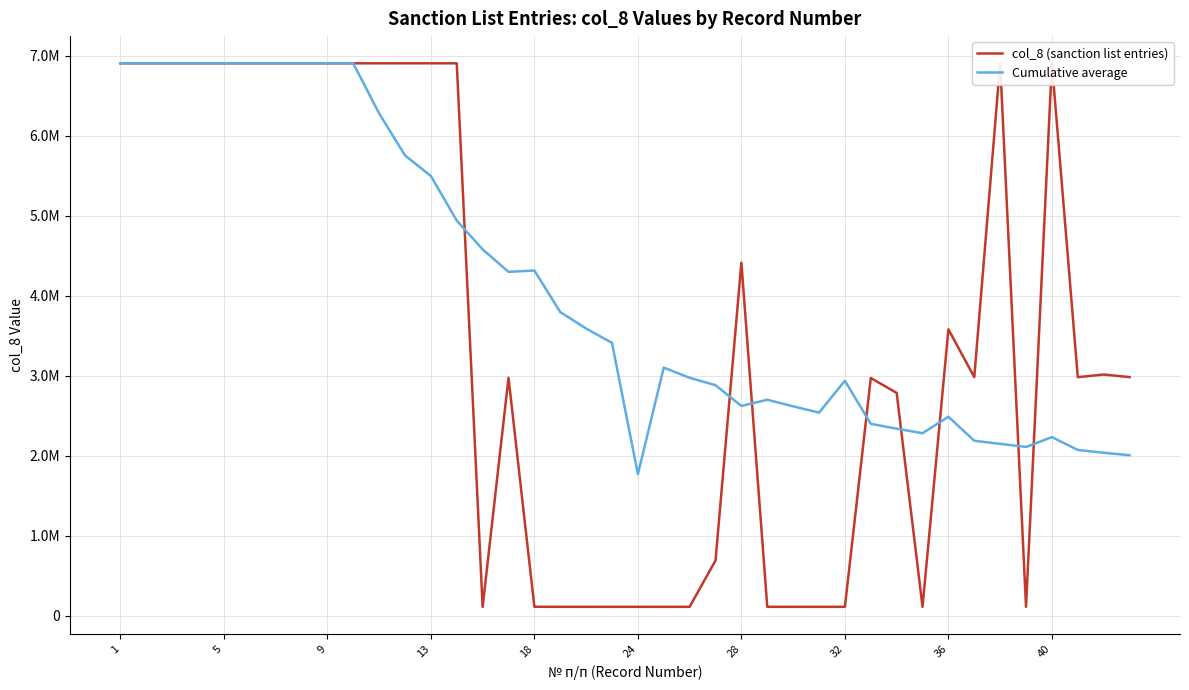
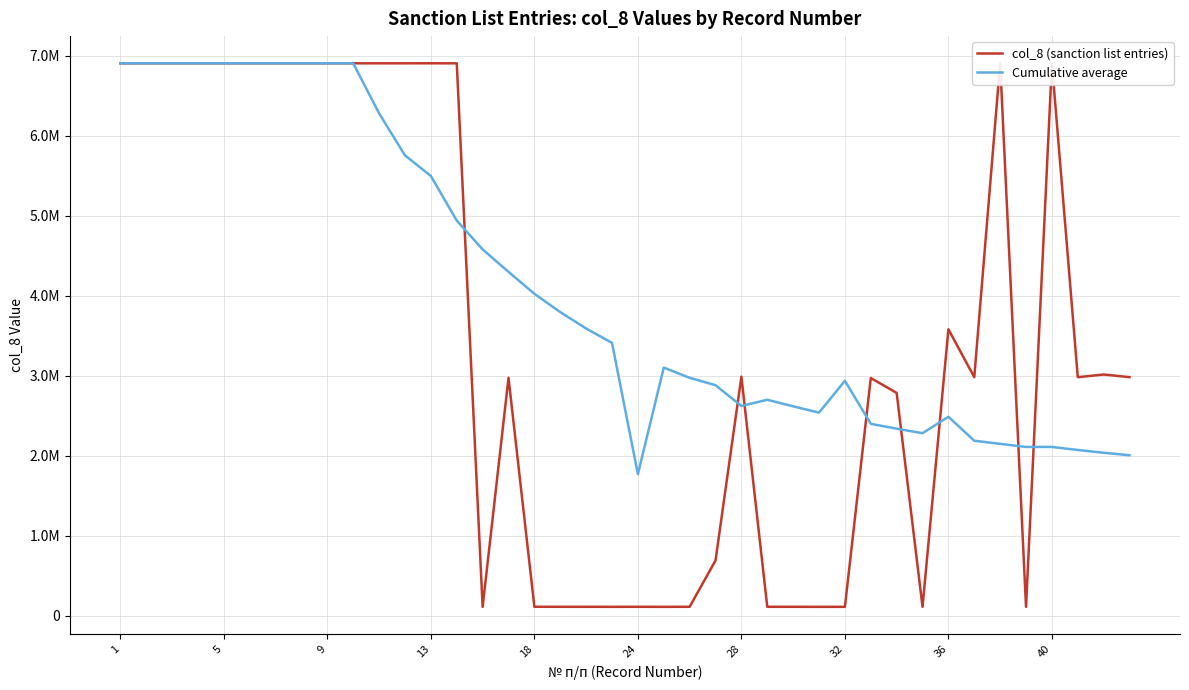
  {
    "col_8 (sanction list entries)": {
      "13": 6900000,
      "18": 100000,
      "24": 100000,
-     "28": 4400000,
+     "28": 3000000,
      "32": 100000,
      "36": 3600000
    },
    "Cumulative average": {
      "13": 5500000,
-     "18": 4300000,
+     "18": 4000000,
      "24": 1800000,
      "28": 2600000,
      "32": 2900000,
      "36": 2500000,
-     "40": 2200000
+     "40": 2100000
    }
  }
